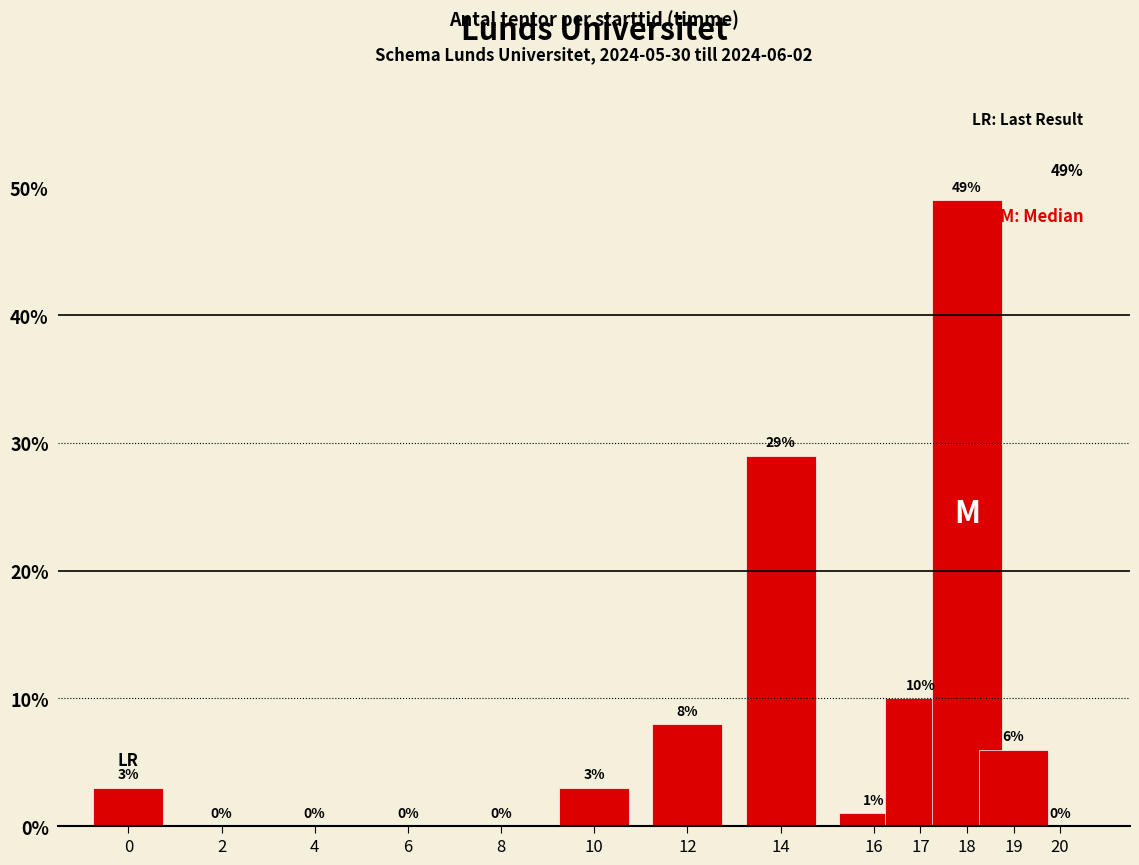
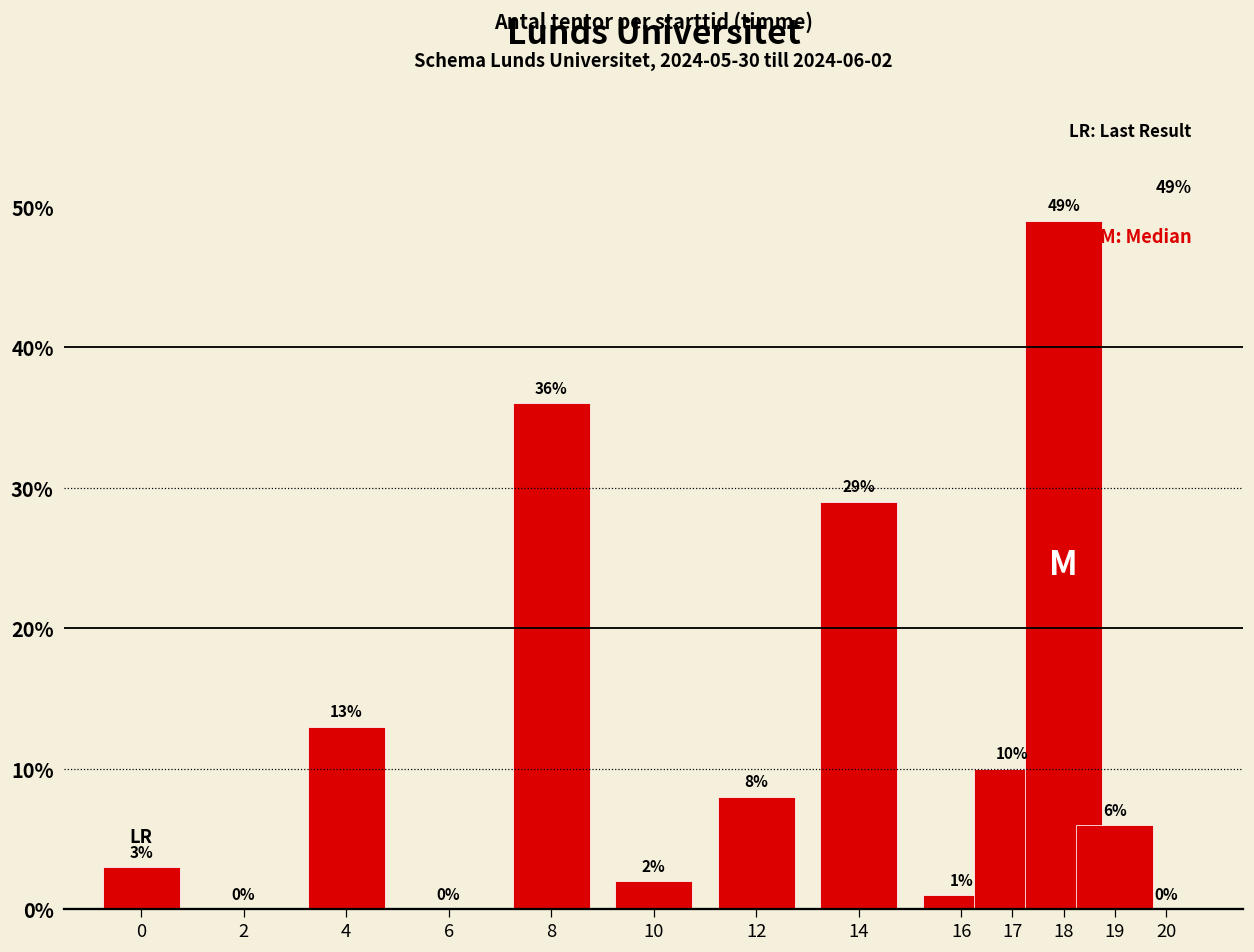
  {
    "0": "3%",
    "2": "0%",
-   "4": "0%",
+   "4": "13%",
    "6": "0%",
-   "8": "0%",
-   "10": "3%",
+   "8": "36%",
+   "10": "2%",
    "12": "8%",
    "14": "29%",
    "16": "1%",
    "17": "10%",
    "18": "49%",
    "19": "6%",
    "20": "0%"
  }
